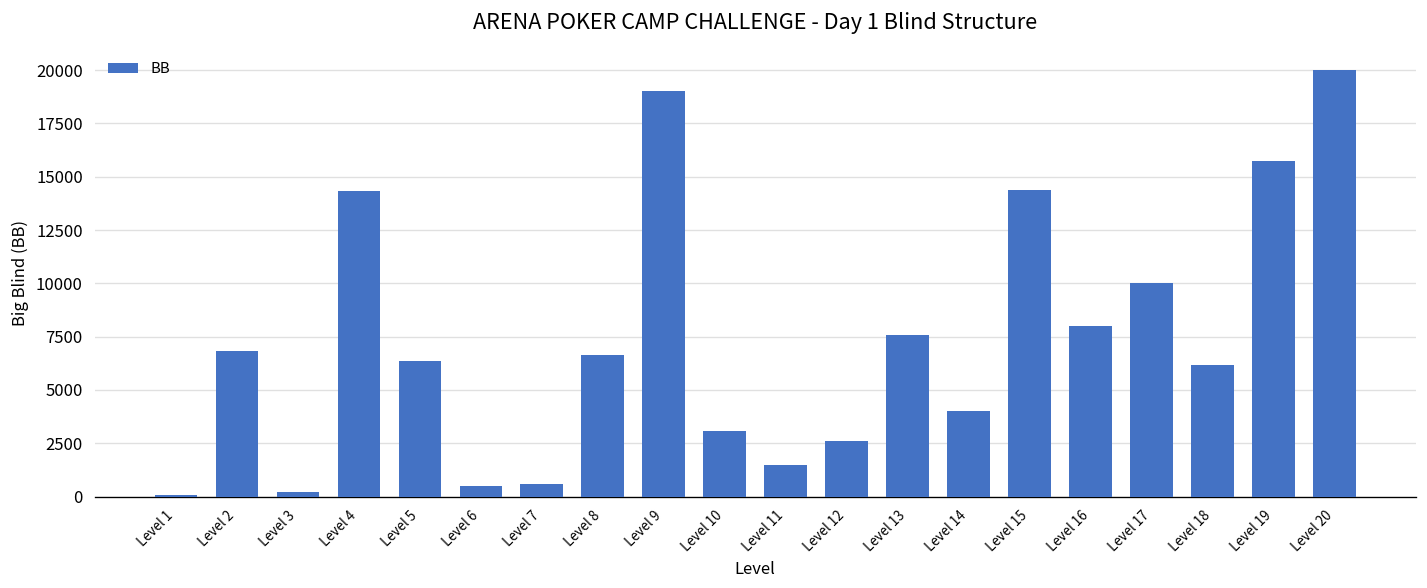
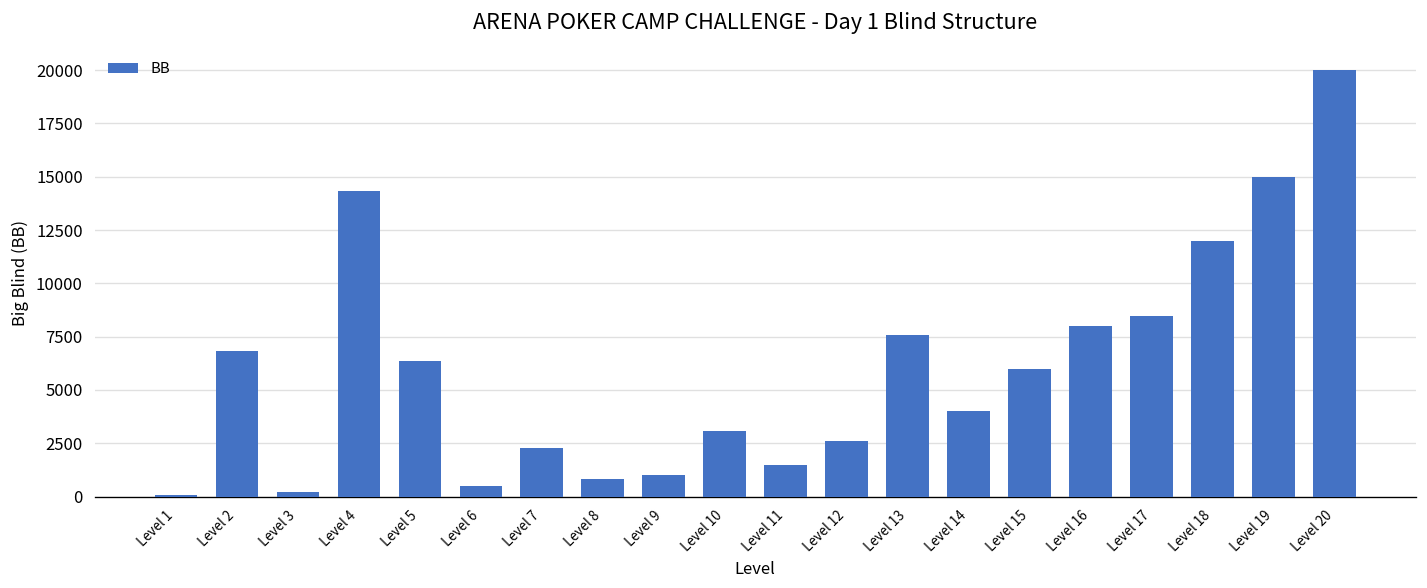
  {
    "Level 2": 6800,
    "Level 3": 200,
    "Level 4": 14300,
    "Level 5": 6400,
    "Level 6": 500,
-   "Level 7": 600,
-   "Level 8": 6600,
-   "Level 9": 19000,
+   "Level 7": 2300,
+   "Level 8": 800,
+   "Level 9": 1000,
    "Level 10": 3100,
    "Level 11": 1500,
    "Level 12": 2600,
    "Level 13": 7600,
    "Level 14": 4000,
-   "Level 15": 14400,
+   "Level 15": 6000,
    "Level 16": 8000,
-   "Level 17": 10000,
-   "Level 18": 6200,
-   "Level 19": 15800,
+   "Level 17": 8500,
+   "Level 18": 12000,
+   "Level 19": 15000,
    "Level 20": 20000
  }
